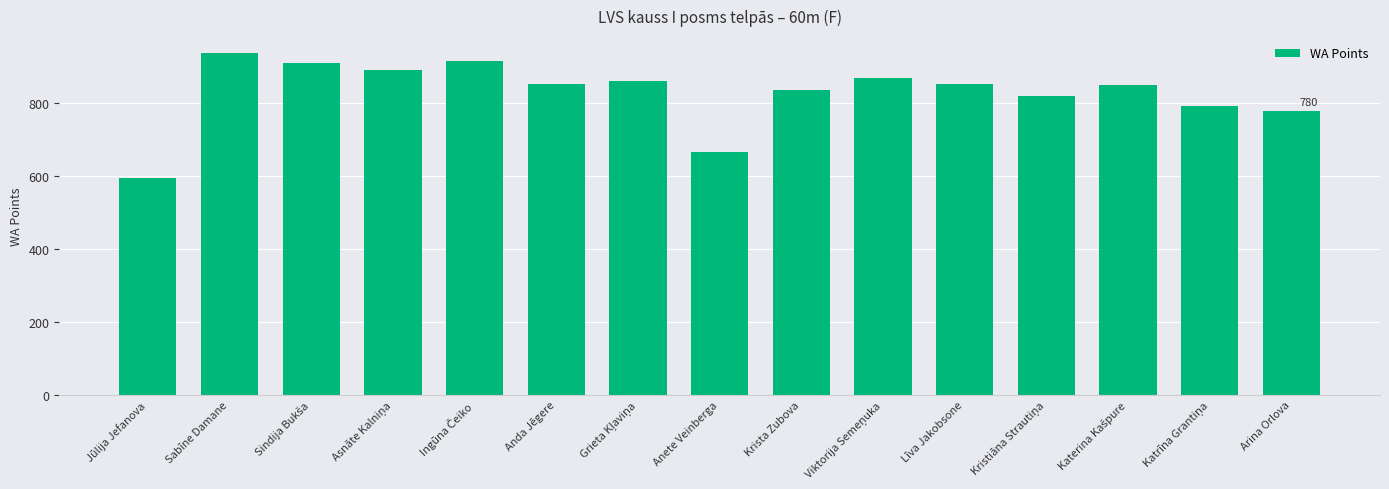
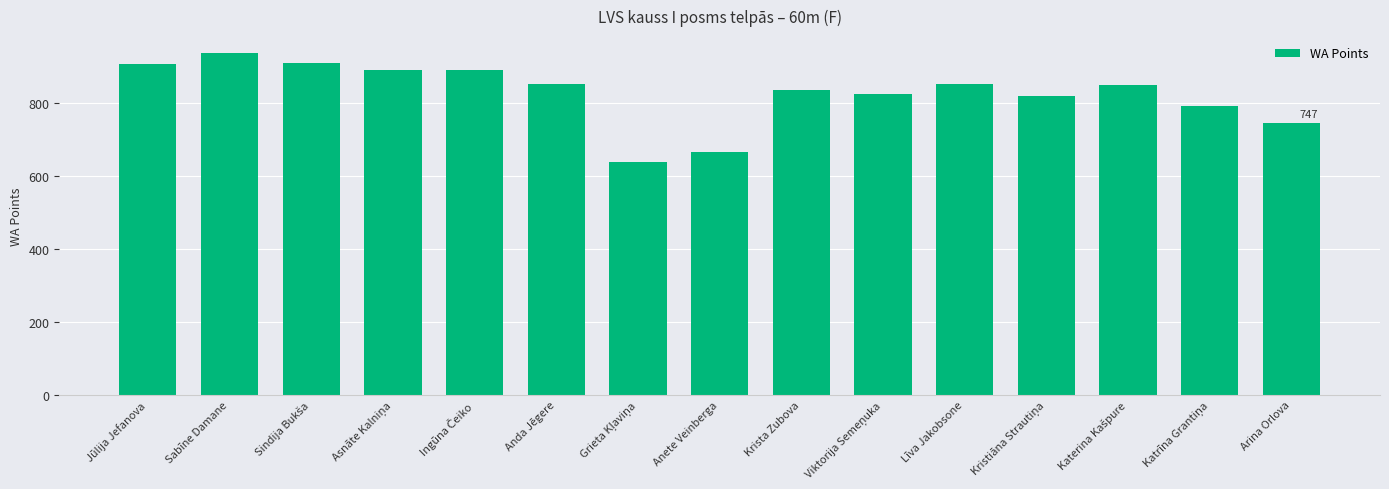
  {
-   "Jūlija Jefanova": 600,
-   "Ingūna Čeiko": 920,
-   "Grieta Kļaviņa": 860,
-   "Viktorija Semeņuka": 870,
-   "Arina Orlova": 780
+   "Jūlija Jefanova": 910,
+   "Ingūna Čeiko": 890,
+   "Grieta Kļaviņa": 640,
+   "Viktorija Semeņuka": 830,
+   "Arina Orlova": 747
  }
